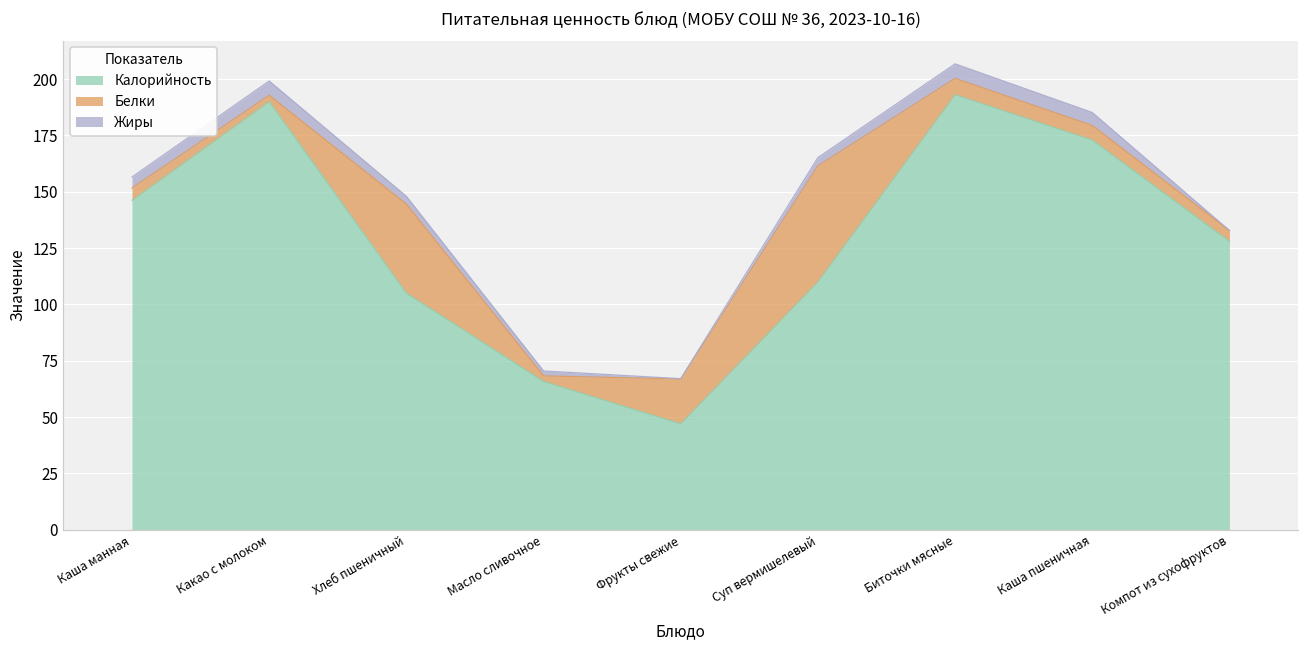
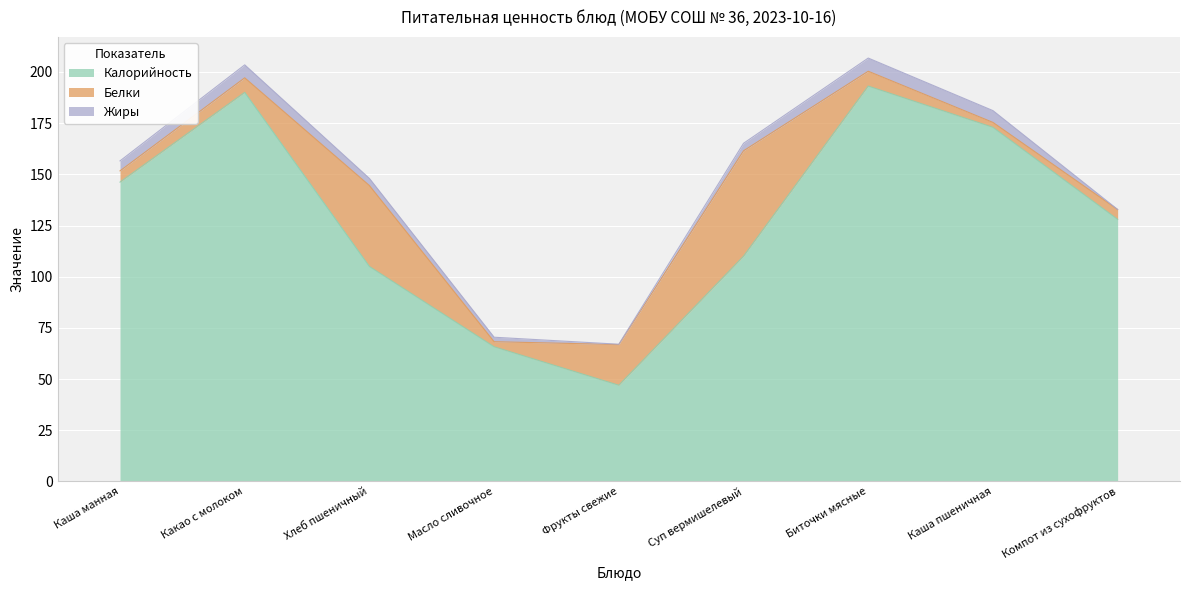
  {
    "Белки": {
      "Каша манная": 5,
-     "Какао с молоком": 3,
+     "Какао с молоком": 7,
      "Хлеб пшеничный": 40,
      "Масло сливочное": 2,
      "Суп вермишелевый": 51,
      "Биточки мясные": 7,
-     "Каша пшеничная": 6
+     "Каша пшеничная": 2
    }
  }
